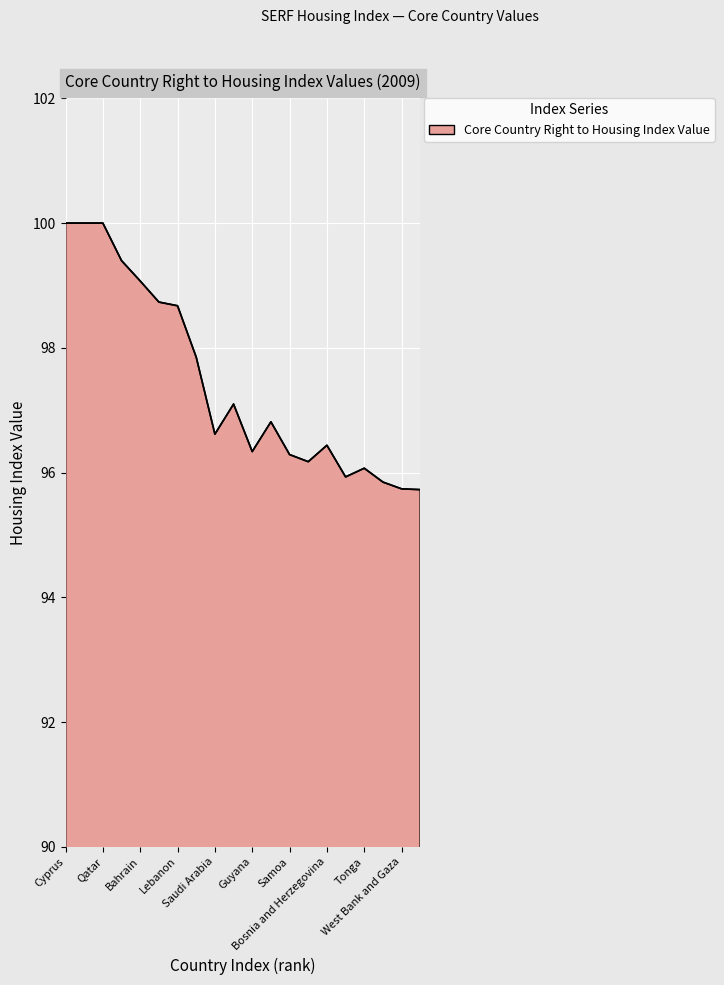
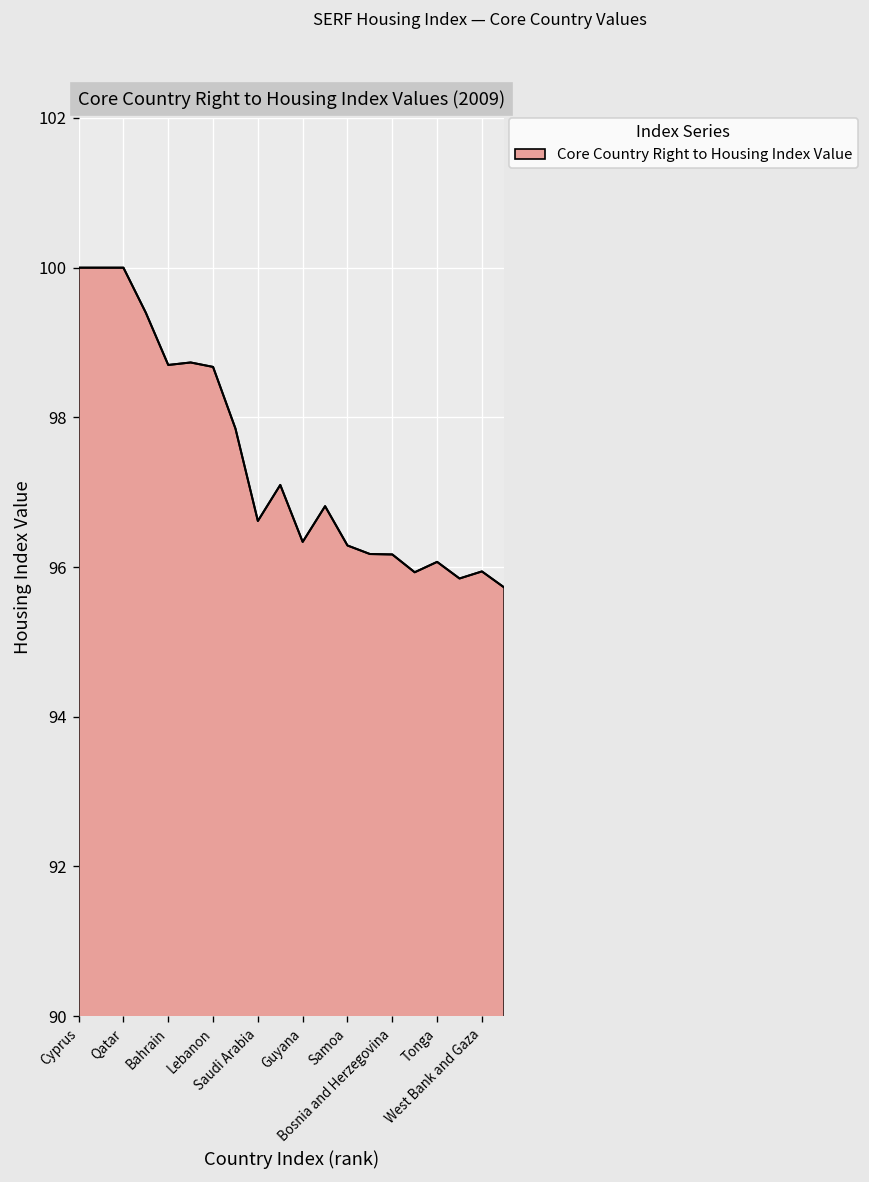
  {
    "Cyprus": 100.0,
    "Qatar": 100.0,
-   "Bahrain": 99.1,
+   "Bahrain": 98.7,
    "Lebanon": 98.7,
    "Saudi Arabia": 96.6,
    "Guyana": 96.3,
    "Samoa": 96.3,
-   "Bosnia and Herzegovina": 96.4,
+   "Bosnia and Herzegovina": 96.2,
    "Tonga": 96.1,
-   "West Bank and Gaza": 95.7
+   "West Bank and Gaza": 95.9
  }
